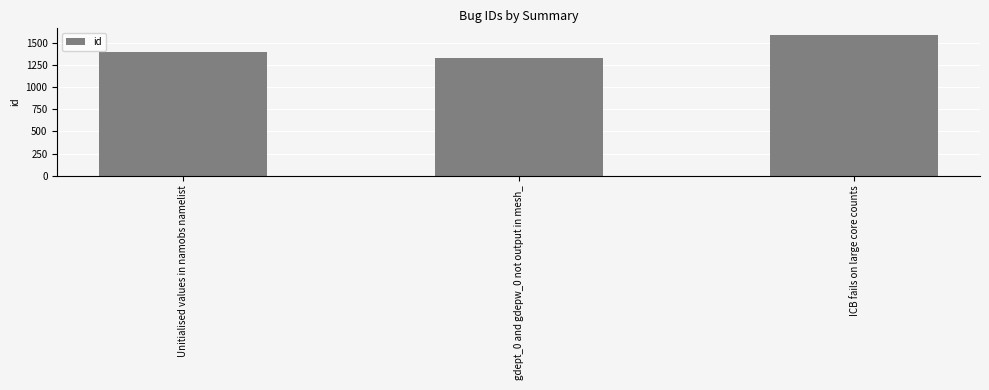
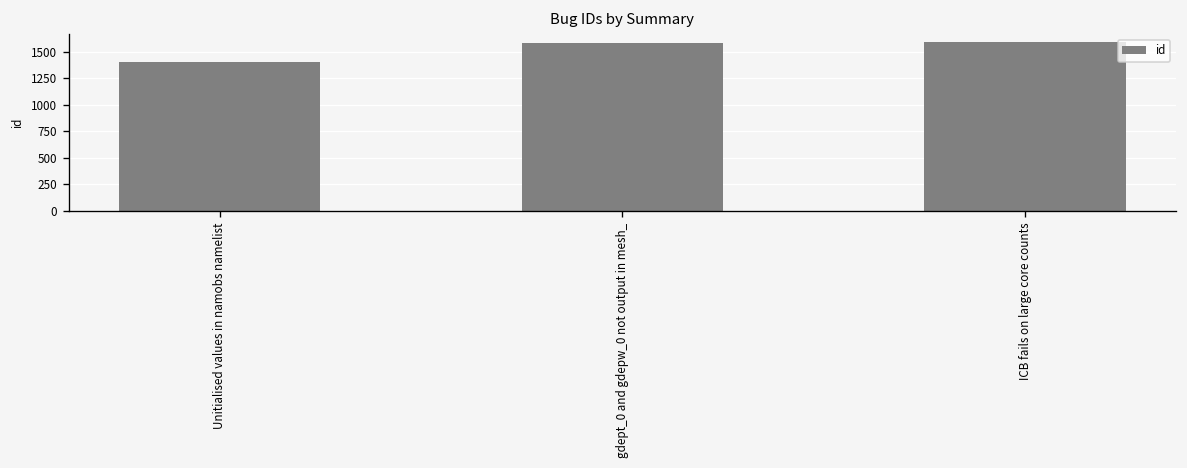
  {
    "Unitialised values in namobs namelist": 1400,
-   "gdept_0 and gdepw_0 not output in mesh_": 1300,
+   "gdept_0 and gdepw_0 not output in mesh_": 1600,
    "ICB fails on large core counts": 1600
  }
